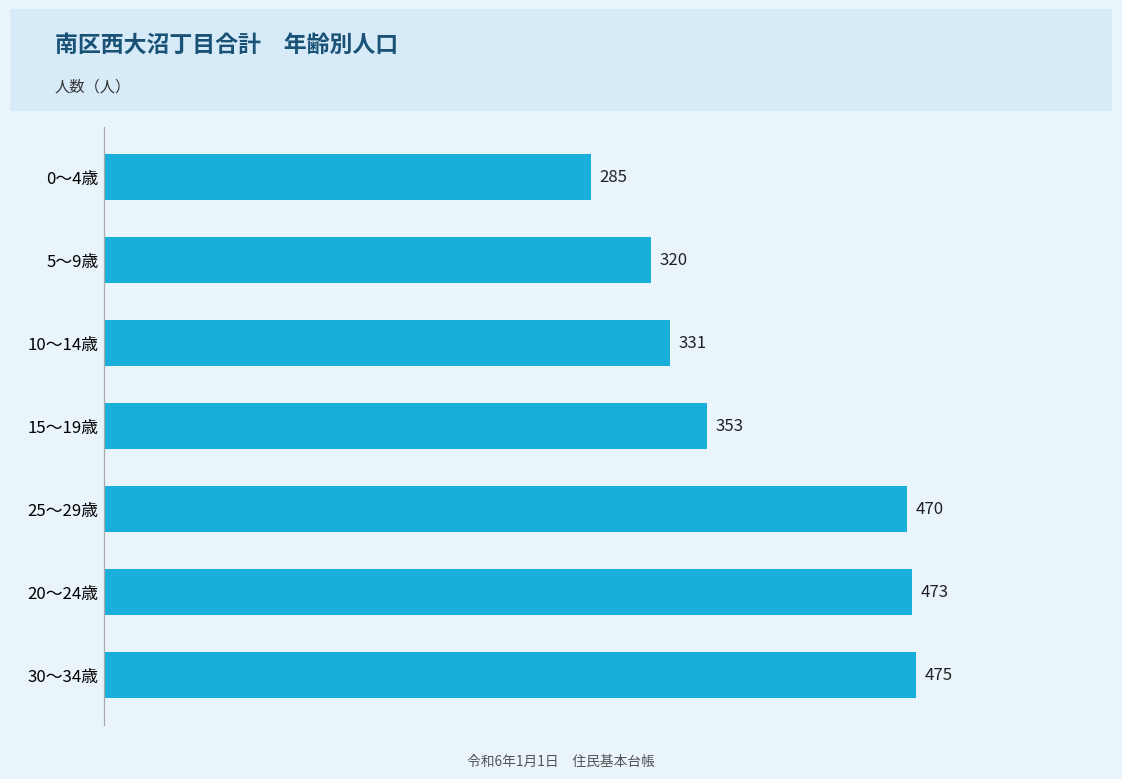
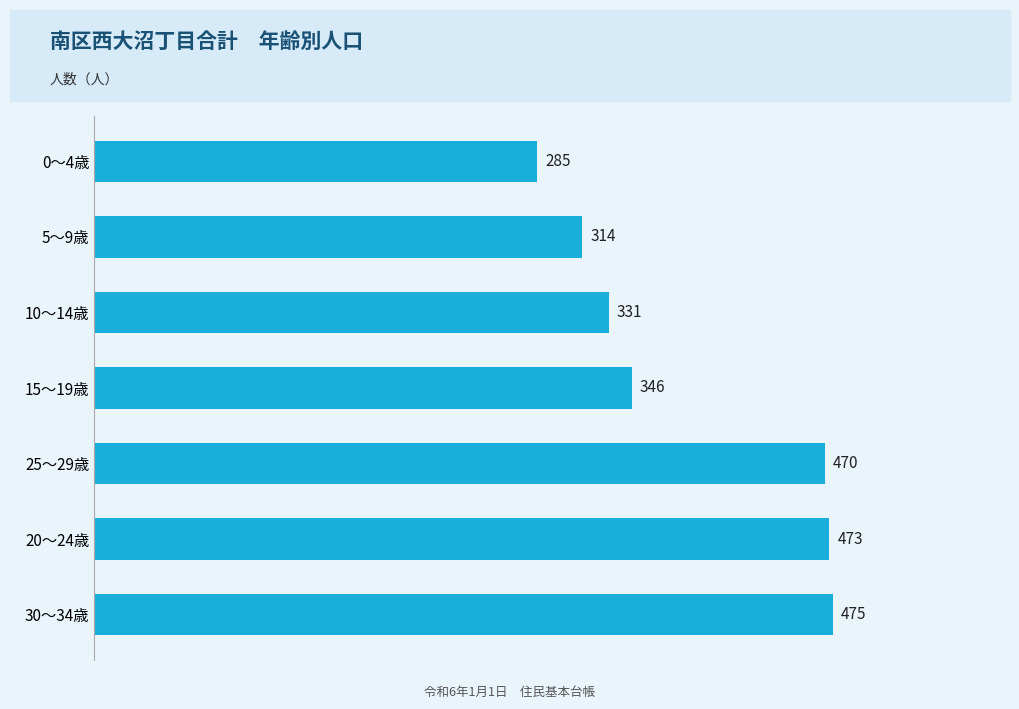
  {
    "0～4歳": 285,
-   "5～9歳": 320,
+   "5～9歳": 314,
    "10～14歳": 331,
-   "15～19歳": 353,
+   "15～19歳": 346,
    "25～29歳": 470,
    "20～24歳": 473,
    "30～34歳": 475
  }
